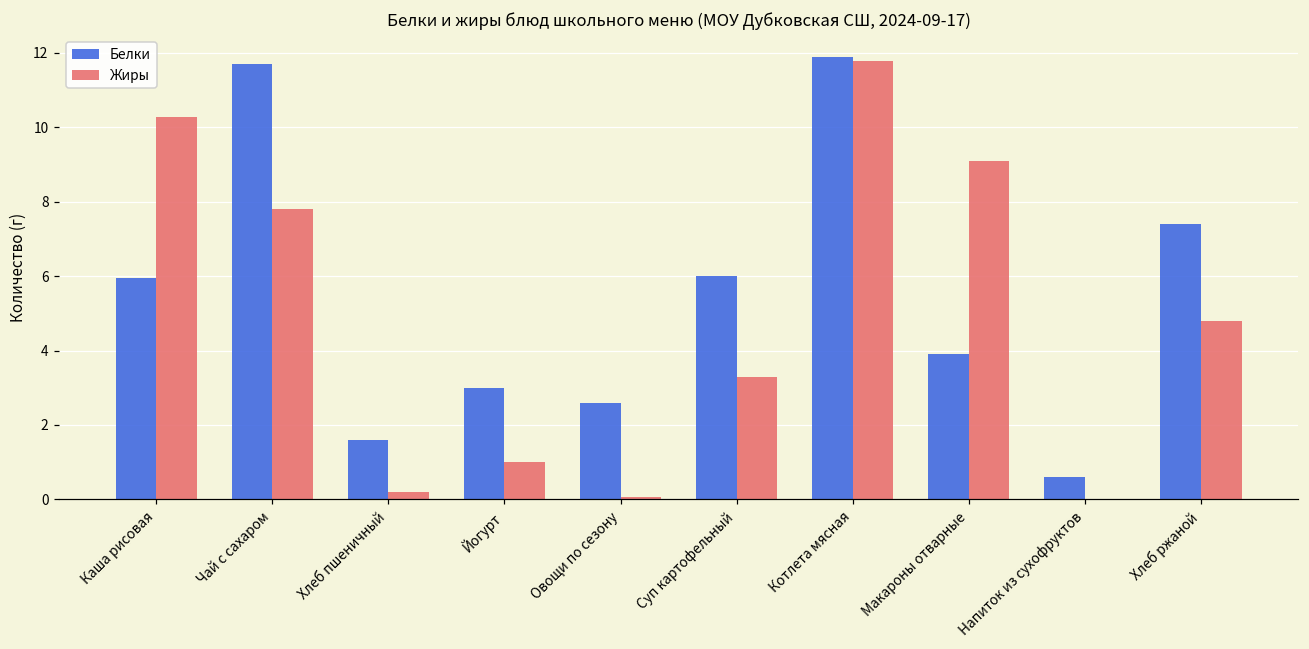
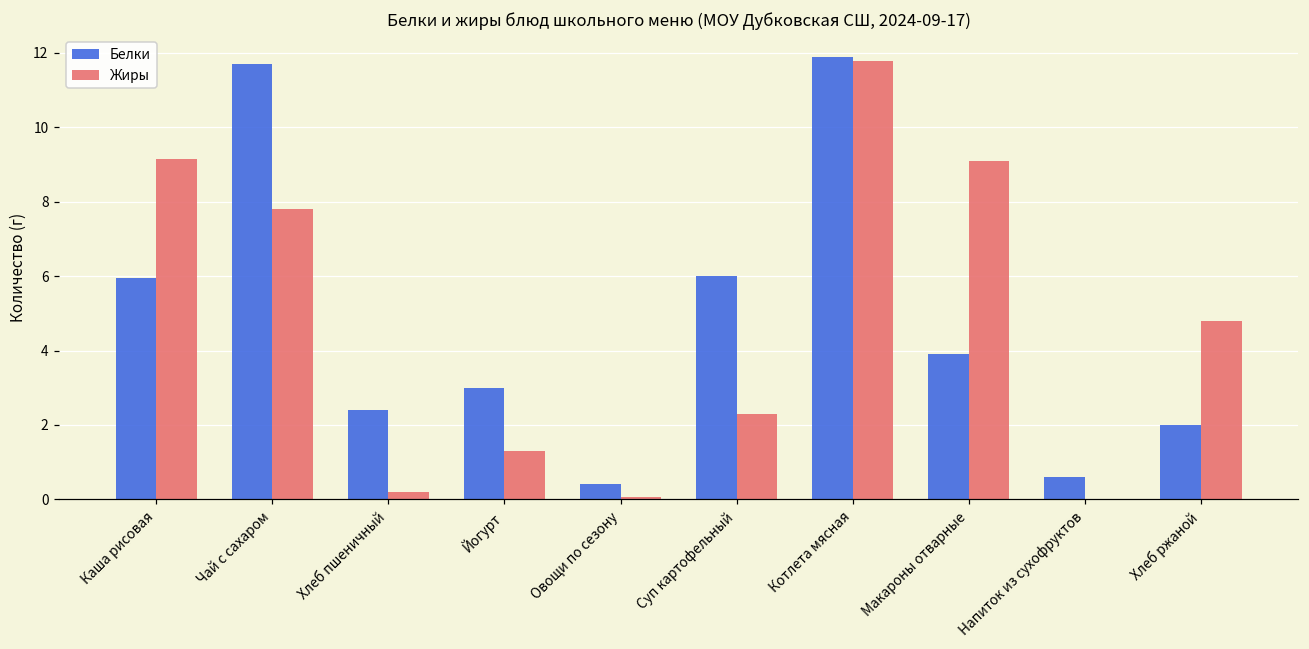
  {
    "Белки": {
      "Каша рисовая": 5.9,
      "Чай с сахаром": 11.7,
-     "Хлеб пшеничный": 1.6,
+     "Хлеб пшеничный": 2.4,
      "Йогурт": 3.0,
-     "Овощи по сезону": 2.6,
+     "Овощи по сезону": 0.4,
      "Суп картофельный": 6.0,
      "Котлета мясная": 11.9,
      "Макароны отварные": 3.9,
      "Напиток из сухофруктов": 0.6,
-     "Хлеб ржаной": 7.4
+     "Хлеб ржаной": 2.0
    },
    "Жиры": {
-     "Каша рисовая": 10.3,
+     "Каша рисовая": 9.2,
      "Чай с сахаром": 7.8,
      "Хлеб пшеничный": 0.2,
-     "Йогурт": 1.0,
-     "Суп картофельный": 3.3,
+     "Йогурт": 1.3,
+     "Суп картофельный": 2.3,
      "Котлета мясная": 11.8,
      "Макароны отварные": 9.1,
      "Напиток из сухофруктов": 0.0,
      "Хлеб ржаной": 4.8
    }
  }
